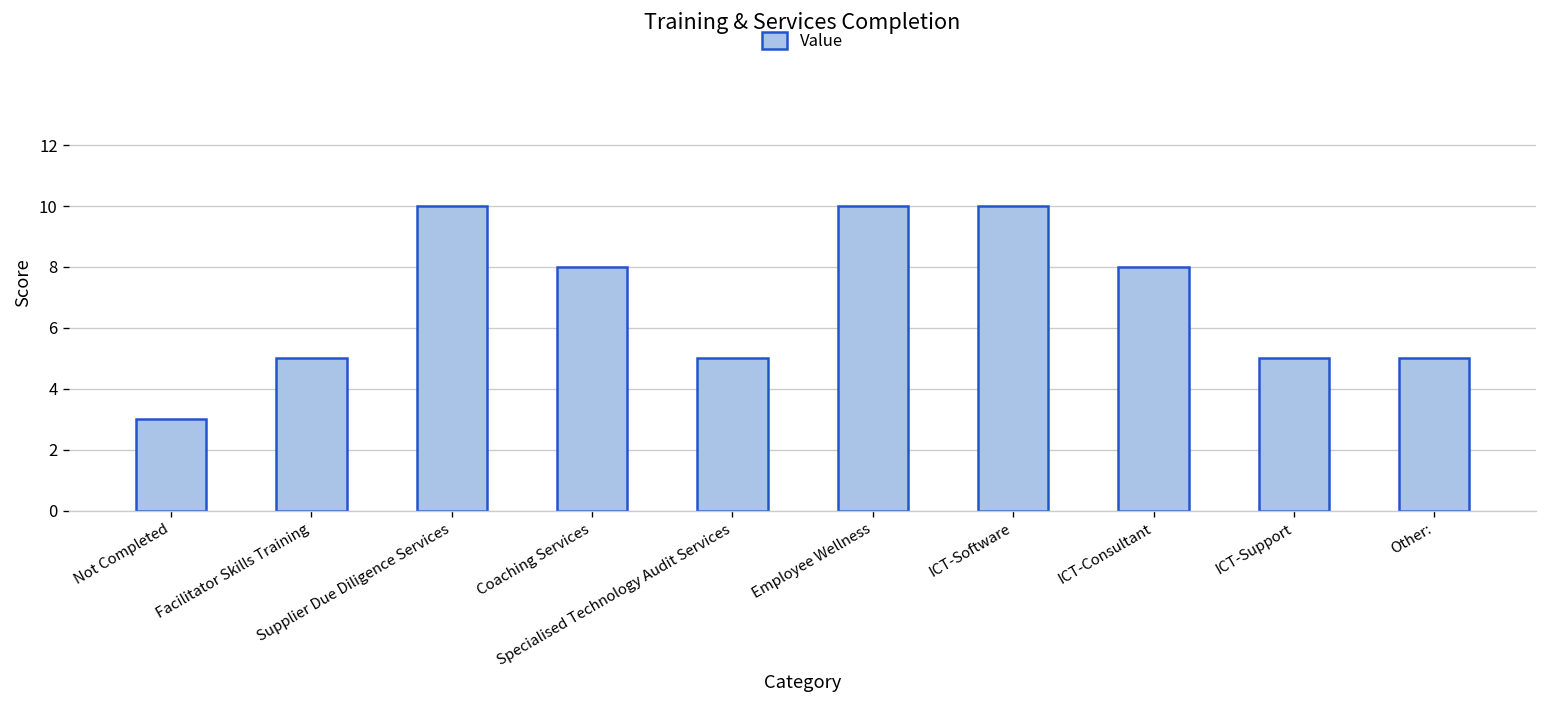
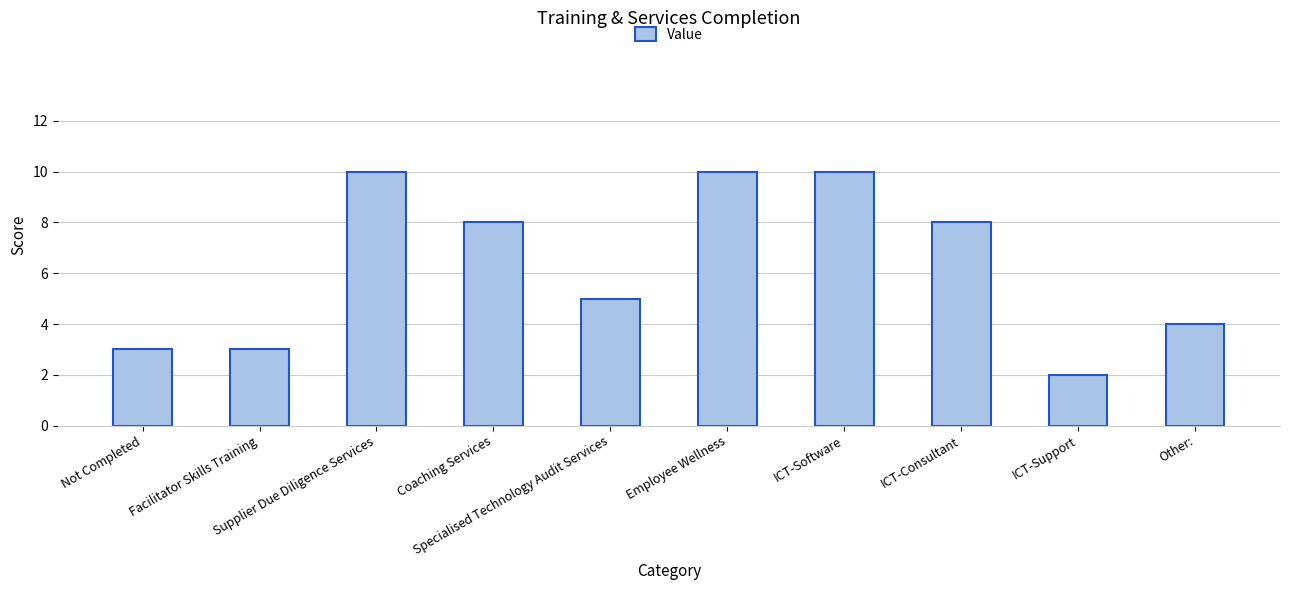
  {
    "Not Completed": 3,
-   "Facilitator Skills Training": 5,
+   "Facilitator Skills Training": 3,
    "Supplier Due Diligence Services": 10,
    "Coaching Services": 8,
    "Specialised Technology Audit Services": 5,
    "Employee Wellness": 10,
    "ICT-Software": 10,
    "ICT-Consultant": 8,
-   "ICT-Support": 5,
-   "Other:": 5
+   "ICT-Support": 2,
+   "Other:": 4
  }
